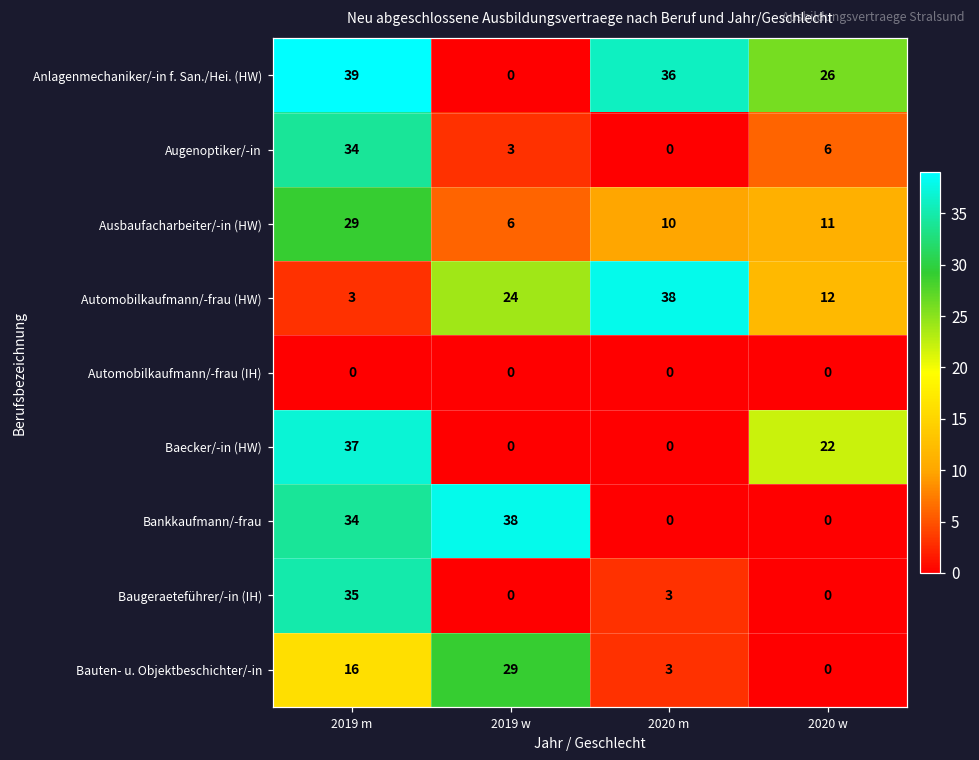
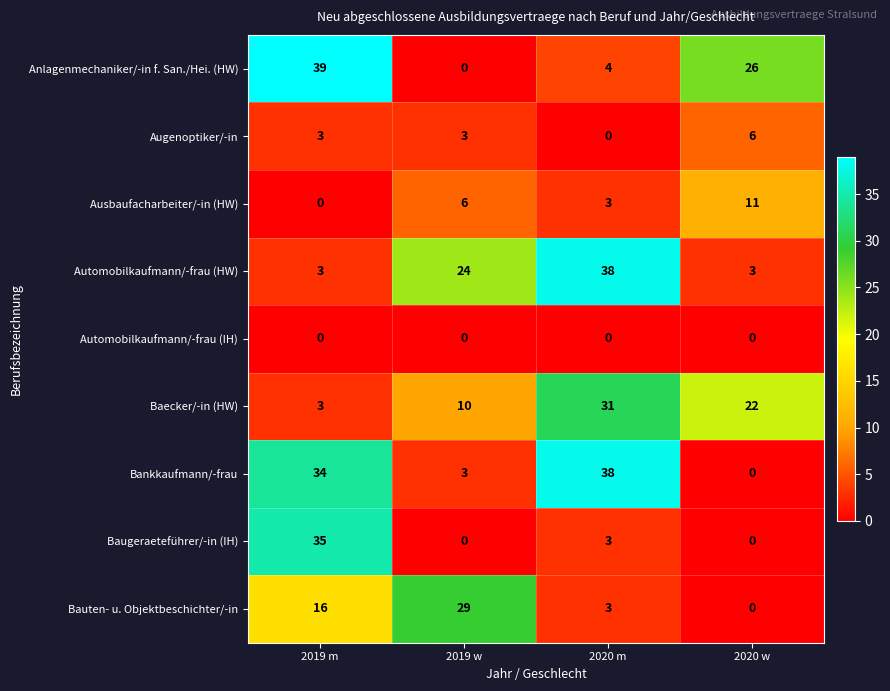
  {
    "Anlagenmechaniker/-in f. San./Hei. (HW)": {
      "2019 m": 39,
      "2019 w": 0,
-     "2020 m": 36,
+     "2020 m": 4,
      "2020 w": 26
    },
    "Augenoptiker/-in": {
-     "2019 m": 34,
+     "2019 m": 3,
      "2019 w": 3,
      "2020 m": 0,
      "2020 w": 6
    },
    "Ausbaufacharbeiter/-in (HW)": {
-     "2019 m": 29,
+     "2019 m": 0,
      "2019 w": 6,
-     "2020 m": 10,
+     "2020 m": 3,
      "2020 w": 11
    },
    "Automobilkaufmann/-frau (HW)": {
      "2019 m": 3,
      "2019 w": 24,
      "2020 m": 38,
-     "2020 w": 12
+     "2020 w": 3
    },
    "Automobilkaufmann/-frau (IH)": {
      "2019 m": 0,
      "2019 w": 0,
      "2020 m": 0,
      "2020 w": 0
    },
    "Baecker/-in (HW)": {
-     "2019 m": 37,
-     "2019 w": 0,
-     "2020 m": 0,
+     "2019 m": 3,
+     "2019 w": 10,
+     "2020 m": 31,
      "2020 w": 22
    },
    "Bankkaufmann/-frau": {
      "2019 m": 34,
-     "2019 w": 38,
-     "2020 m": 0,
+     "2019 w": 3,
+     "2020 m": 38,
      "2020 w": 0
    },
    "Baugeraeteführer/-in (IH)": {
      "2019 m": 35,
      "2019 w": 0,
      "2020 m": 3,
      "2020 w": 0
    },
    "Bauten- u. Objektbeschichter/-in": {
      "2019 m": 16,
      "2019 w": 29,
      "2020 m": 3,
      "2020 w": 0
    }
  }
